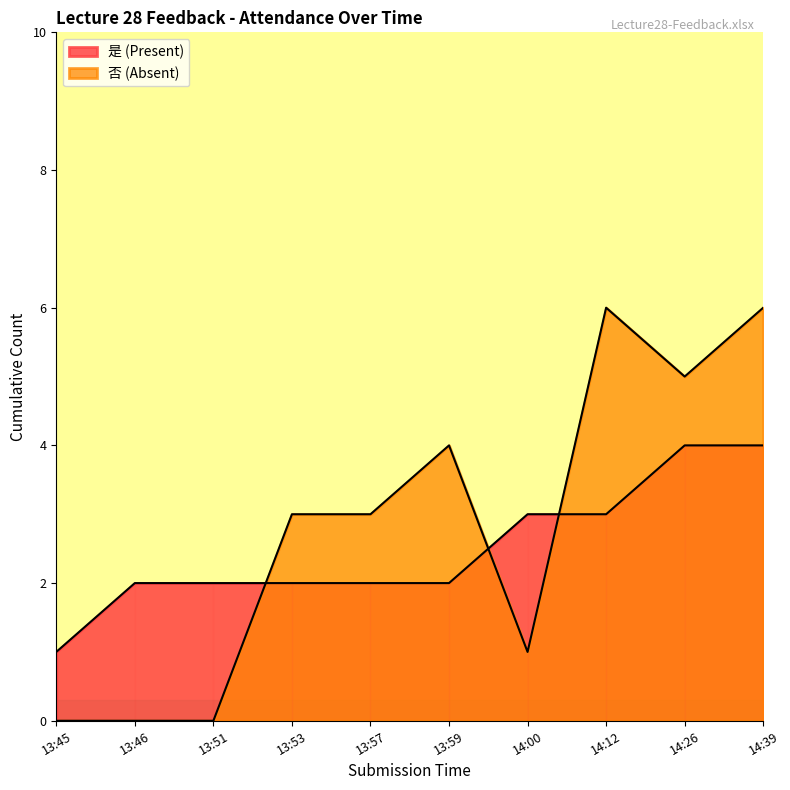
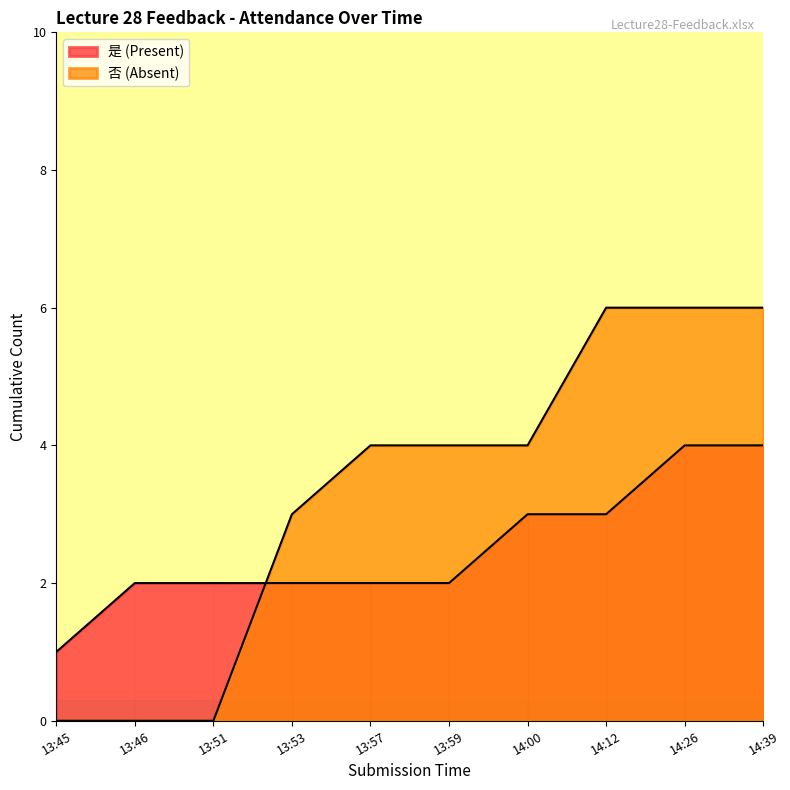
  {
    "否 (Absent)": {
      "13:45": 0,
      "13:46": 0,
      "13:51": 0,
      "13:53": 3,
-     "13:57": 3,
+     "13:57": 4,
      "13:59": 4,
-     "14:00": 1,
+     "14:00": 4,
      "14:12": 6,
-     "14:26": 5,
+     "14:26": 6,
      "14:39": 6
    }
  }
